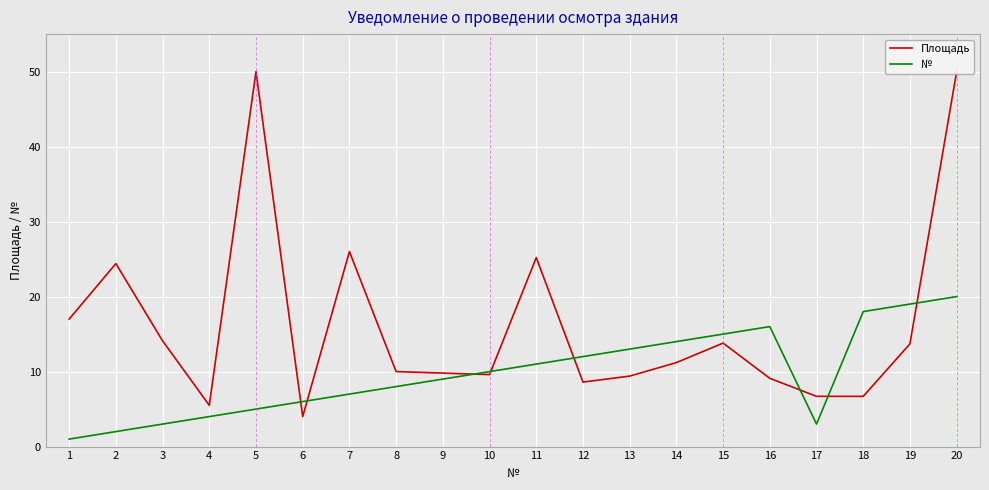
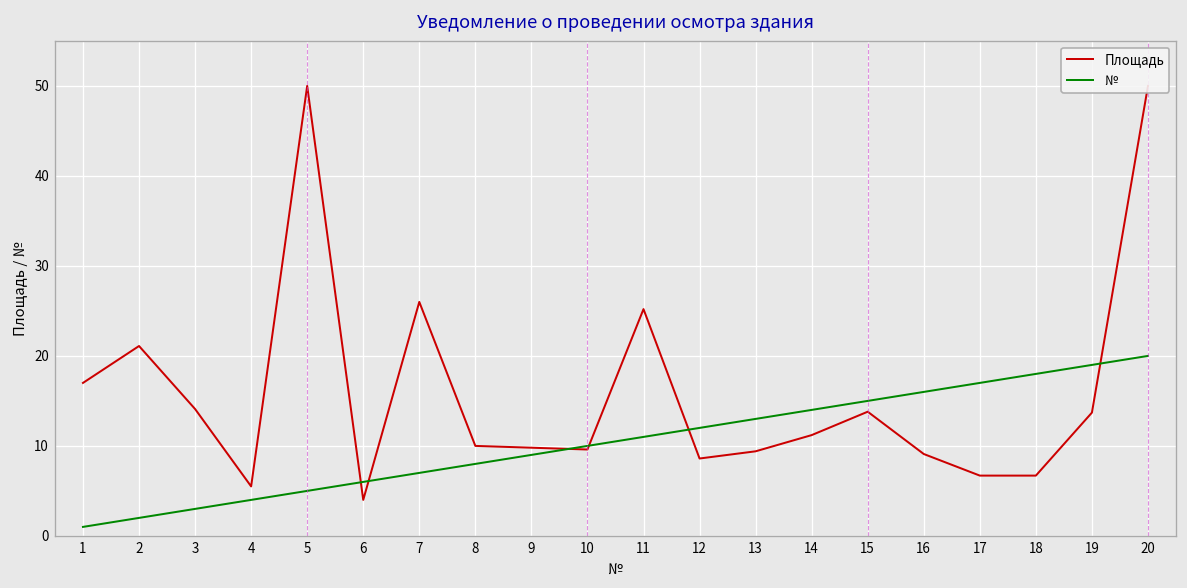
  {
    "Площадь": {
      "1": 17,
-     "2": 24,
+     "2": 21,
      "3": 14,
      "4": 6,
      "5": 50,
      "6": 4,
      "7": 26,
      "8": 10,
      "9": 10,
      "10": 10,
      "11": 25,
      "12": 9,
      "13": 9,
      "14": 11,
      "15": 14,
      "16": 9,
      "17": 7,
      "18": 7,
      "19": 14
    },
    "№": {
      "1": 1,
      "2": 2,
      "3": 3,
      "4": 4,
      "5": 5,
      "6": 6,
      "7": 7,
      "8": 8,
      "9": 9,
      "10": 10,
      "11": 11,
      "12": 12,
      "13": 13,
      "14": 14,
      "15": 15,
      "16": 16,
-     "17": 3,
+     "17": 17,
      "18": 18,
      "19": 19,
      "20": 20
    }
  }
